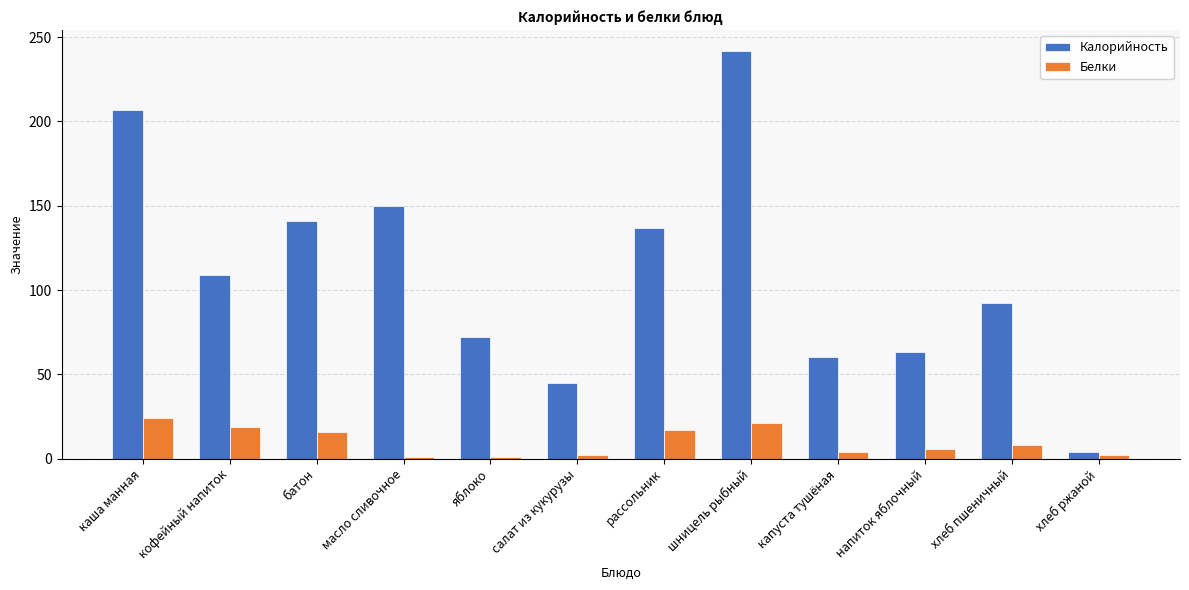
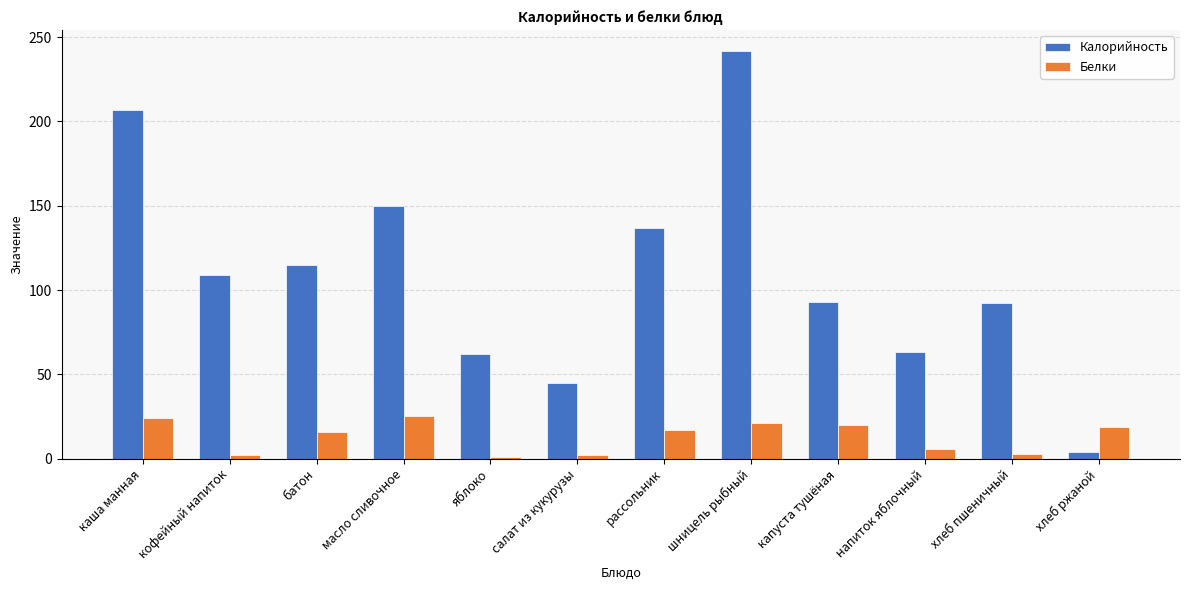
  {
    "Калорийность": {
      "каша манная": 207,
      "кофейный напиток": 109,
-     "батон": 141,
+     "батон": 115,
      "масло сливочное": 150,
-     "яблоко": 72,
+     "яблоко": 62,
      "салат из кукурузы": 45,
      "рассольник": 137,
      "шницель рыбный": 242,
-     "капуста тушёная": 60,
+     "капуста тушёная": 93,
      "напиток яблочный": 63,
      "хлеб пшеничный": 92,
      "хлеб ржаной": 4
    },
    "Белки": {
      "каша манная": 24,
-     "кофейный напиток": 19,
+     "кофейный напиток": 2,
      "батон": 16,
-     "масло сливочное": 1,
+     "масло сливочное": 25,
      "салат из кукурузы": 2,
      "рассольник": 17,
      "шницель рыбный": 21,
-     "капуста тушёная": 4,
+     "капуста тушёная": 20,
      "напиток яблочный": 6,
-     "хлеб пшеничный": 8,
-     "хлеб ржаной": 2
+     "хлеб пшеничный": 3,
+     "хлеб ржаной": 19
    }
  }
